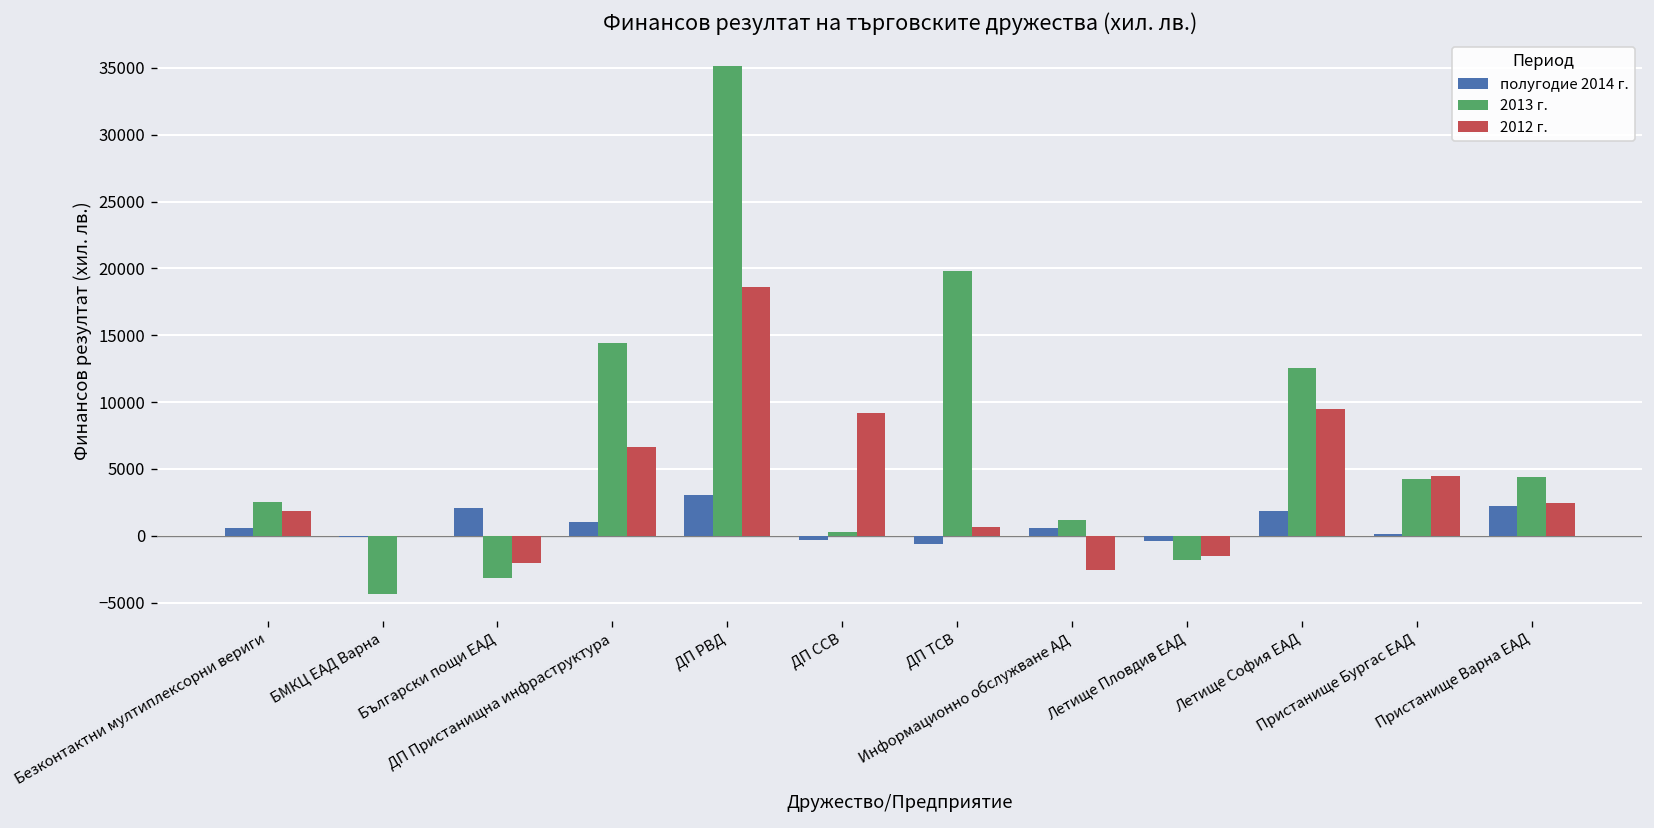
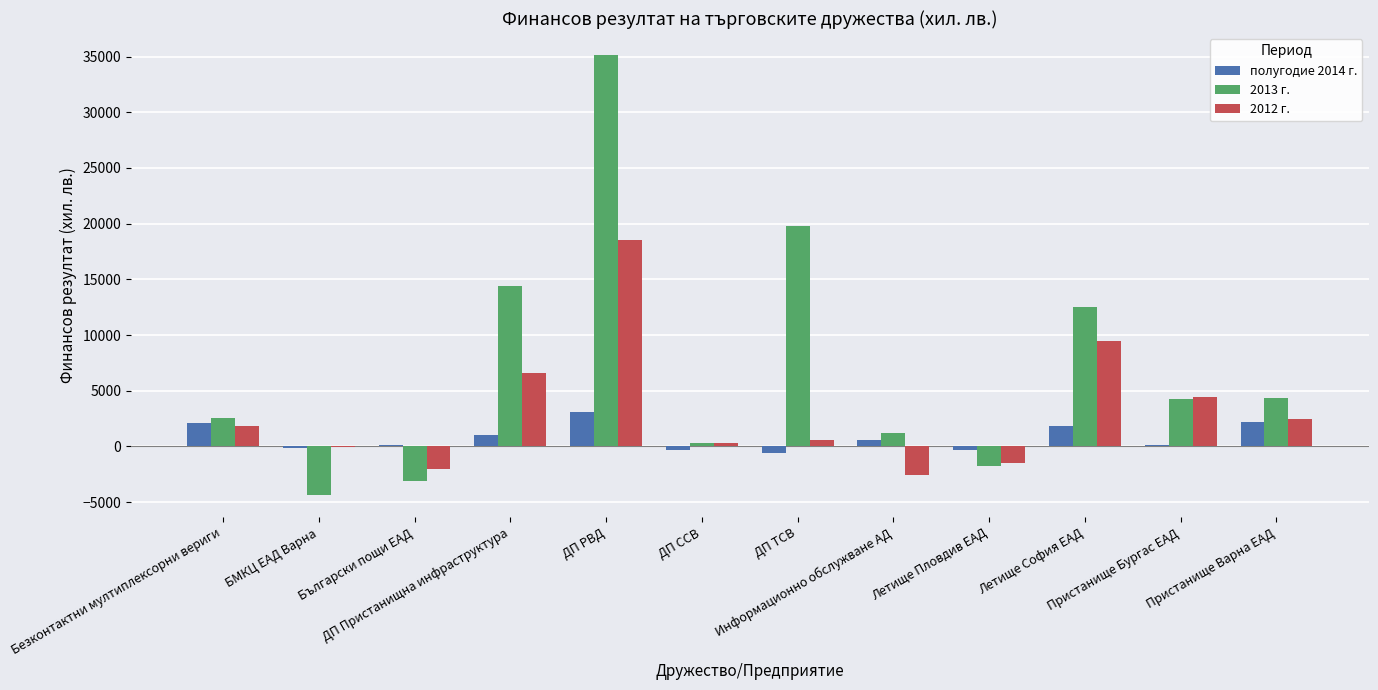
  {
    "полугодие 2014 г.": {
-     "Безконтактни мултиплексорни вериги": 600,
-     "Български пощи ЕАД": 2100,
+     "Безконтактни мултиплексорни вериги": 2100,
+     "Български пощи ЕАД": 100,
      "ДП Пристанищна инфраструктура": 1000,
      "ДП РВД": 3100,
      "ДП ССВ": -300,
      "ДП ТСВ": -600,
      "Информационно обслужване АД": 600,
      "Летище Пловдив ЕАД": -400,
      "Летище София ЕАД": 1800,
      "Пристанище Варна ЕАД": 2200
    },
    "2013 г.": {
      "Безконтактни мултиплексорни вериги": 2500,
      "БМКЦ ЕАД Варна": -4400,
      "Български пощи ЕАД": -3100,
      "ДП Пристанищна инфраструктура": 14400,
      "ДП РВД": 35100,
      "ДП ССВ": 300,
      "ДП ТСВ": 19800,
      "Информационно обслужване АД": 1200,
      "Летище Пловдив ЕАД": -1800,
      "Летище София ЕАД": 12500,
      "Пристанище Бургас ЕАД": 4200,
      "Пристанище Варна ЕАД": 4400
    },
    "2012 г.": {
      "Безконтактни мултиплексорни вериги": 1800,
      "Български пощи ЕАД": -2000,
      "ДП Пристанищна инфраструктура": 6600,
      "ДП РВД": 18600,
-     "ДП ССВ": 9100,
+     "ДП ССВ": 300,
      "ДП ТСВ": 600,
      "Информационно обслужване АД": -2600,
      "Летище Пловдив ЕАД": -1500,
      "Летище София ЕАД": 9400,
      "Пристанище Бургас ЕАД": 4400,
      "Пристанище Варна ЕАД": 2400
    }
  }
